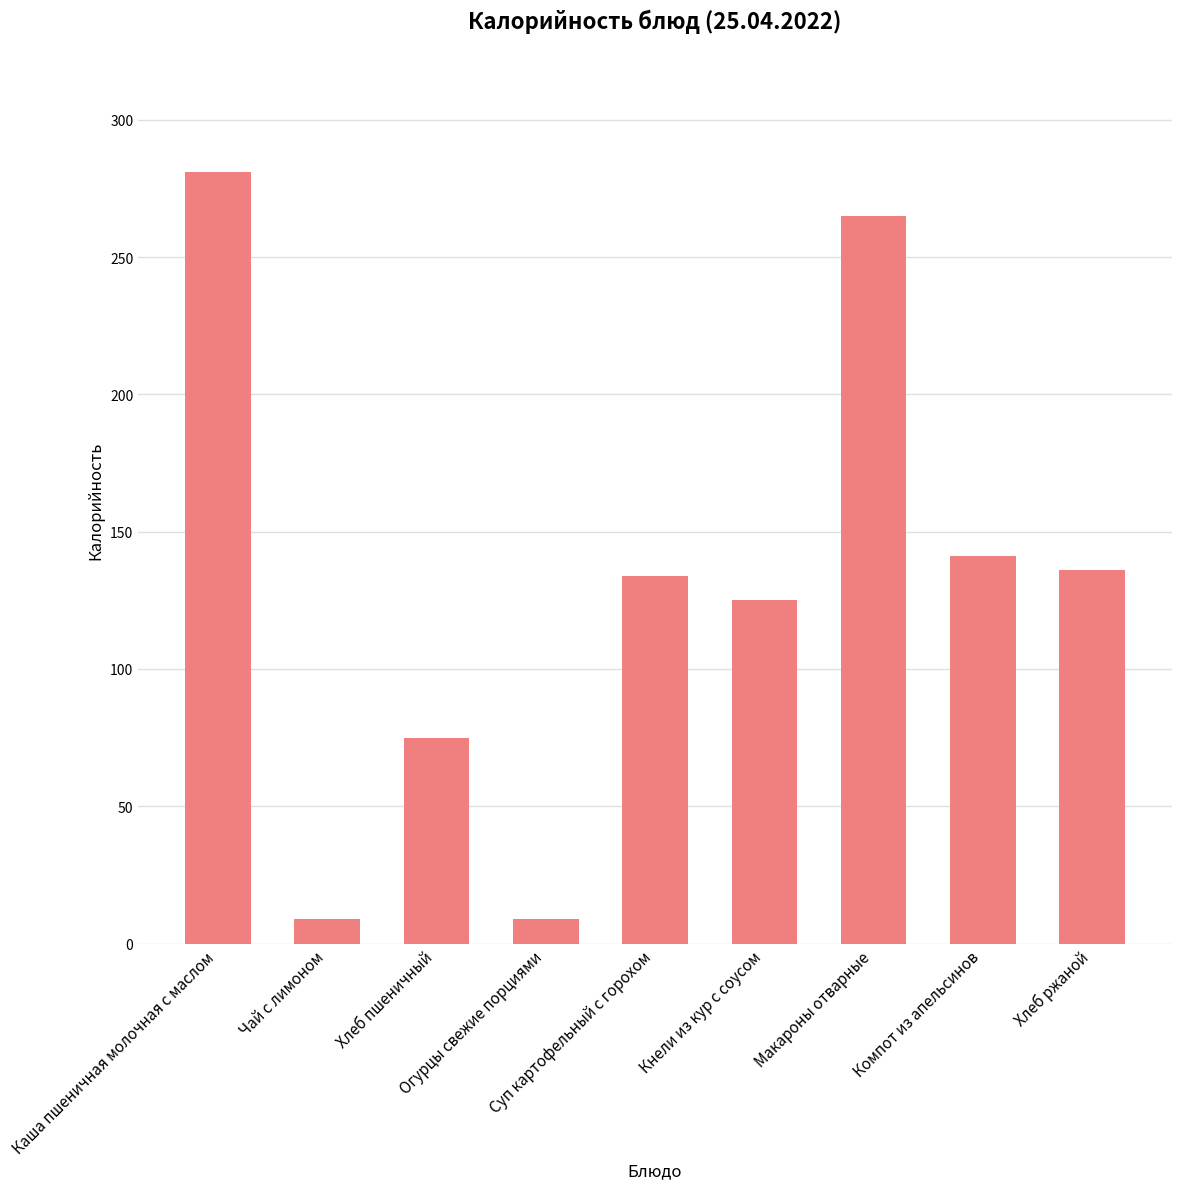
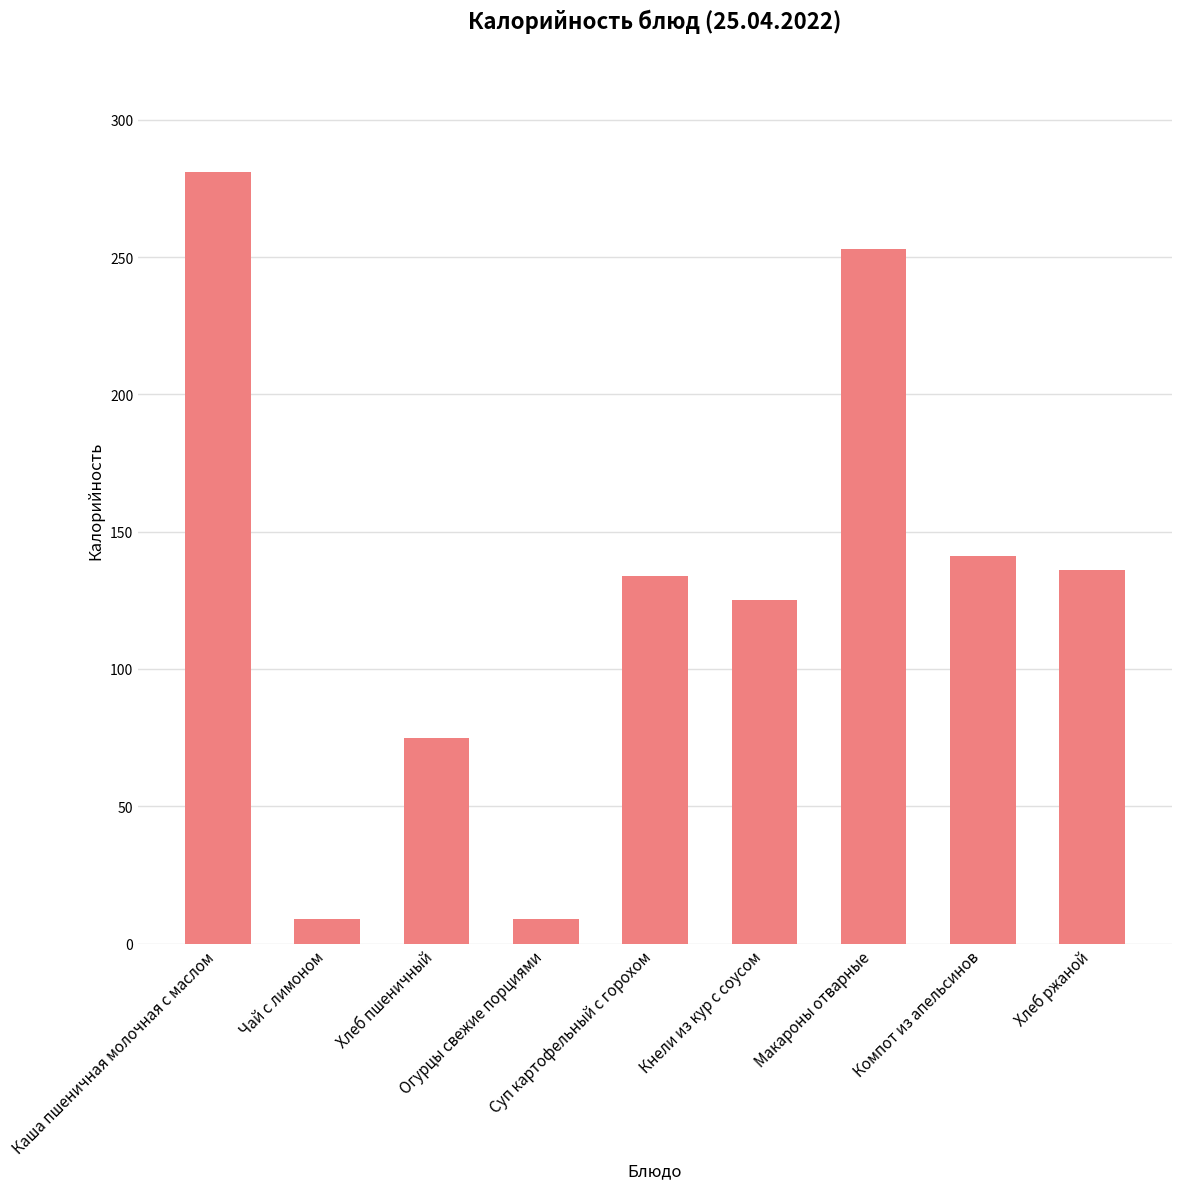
  {
    "Каша пшеничная молочная с маслом": 281,
    "Чай с лимоном": 9,
    "Хлеб пшеничный": 75,
    "Огурцы свежие порциями": 9,
    "Суп картофельный с горохом": 134,
    "Кнели из кур с соусом": 125,
-   "Макароны отварные": 265,
+   "Макароны отварные": 253,
    "Компот из апельсинов": 141,
    "Хлеб ржаной": 136
  }
